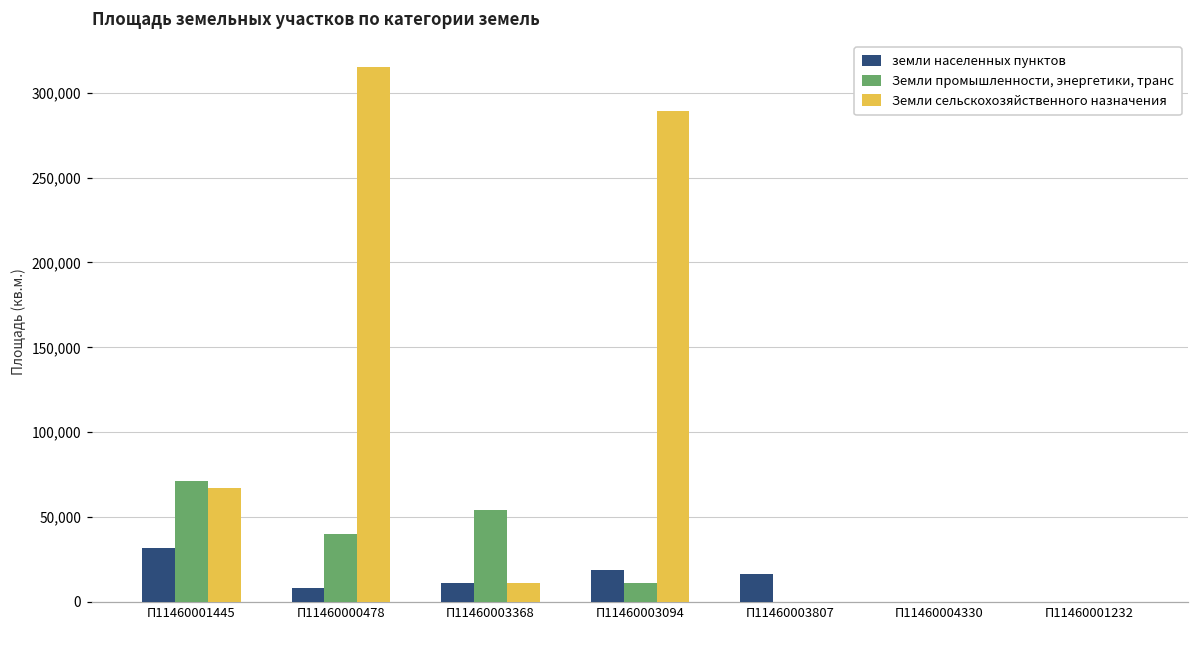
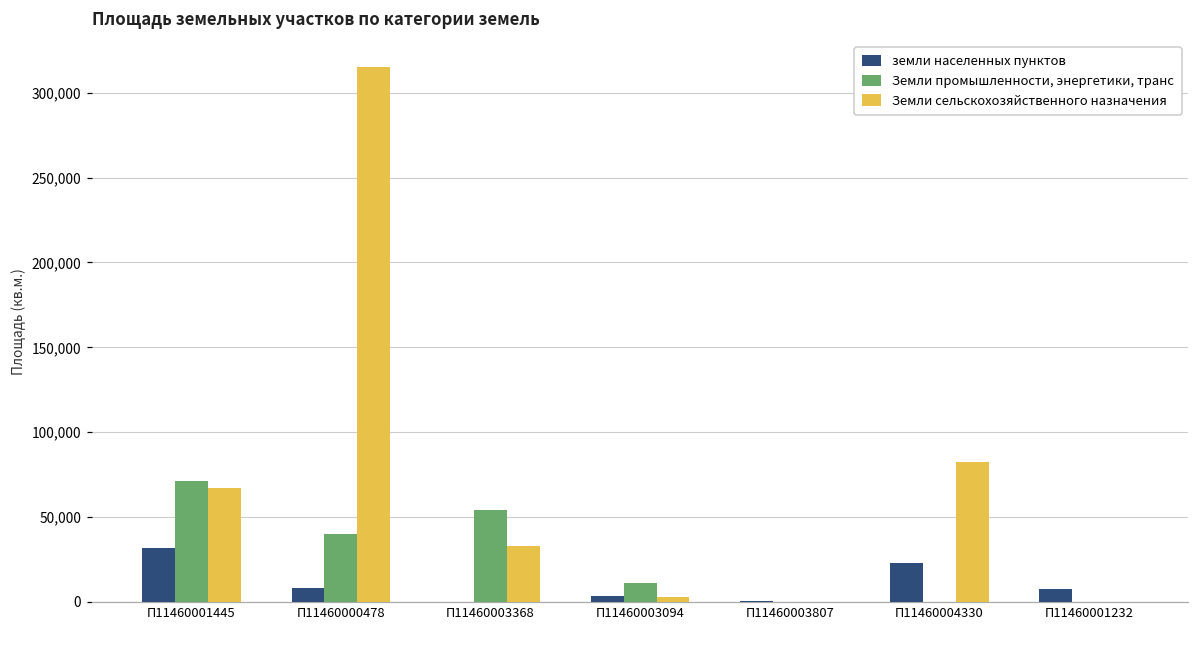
  {
    "земли населенных пунктов": {
      "П11460001445": "32,000",
      "П11460000478": "8,000",
-     "П11460003368": "11,000",
-     "П11460003094": "19,000",
-     "П11460003807": "17,000",
-     "П11460004330": "0",
-     "П11460001232": "0"
+     "П11460003368": "0",
+     "П11460003094": "4,000",
+     "П11460003807": "0",
+     "П11460004330": "23,000",
+     "П11460001232": "8,000"
    },
    "Земли промышленности, энергетики, транс": {
      "П11460001445": "71,000",
      "П11460000478": "40,000",
      "П11460003368": "54,000",
      "П11460003094": "11,000",
      "П11460003807": "0",
      "П11460004330": "0",
      "П11460001232": "0"
    },
    "Земли сельскохозяйственного назначения": {
      "П11460001445": "67,000",
      "П11460000478": "315,000",
-     "П11460003368": "11,000",
-     "П11460003094": "289,000",
+     "П11460003368": "33,000",
+     "П11460003094": "3,000",
      "П11460003807": "0",
-     "П11460004330": "0",
+     "П11460004330": "83,000",
      "П11460001232": "0"
    }
  }
